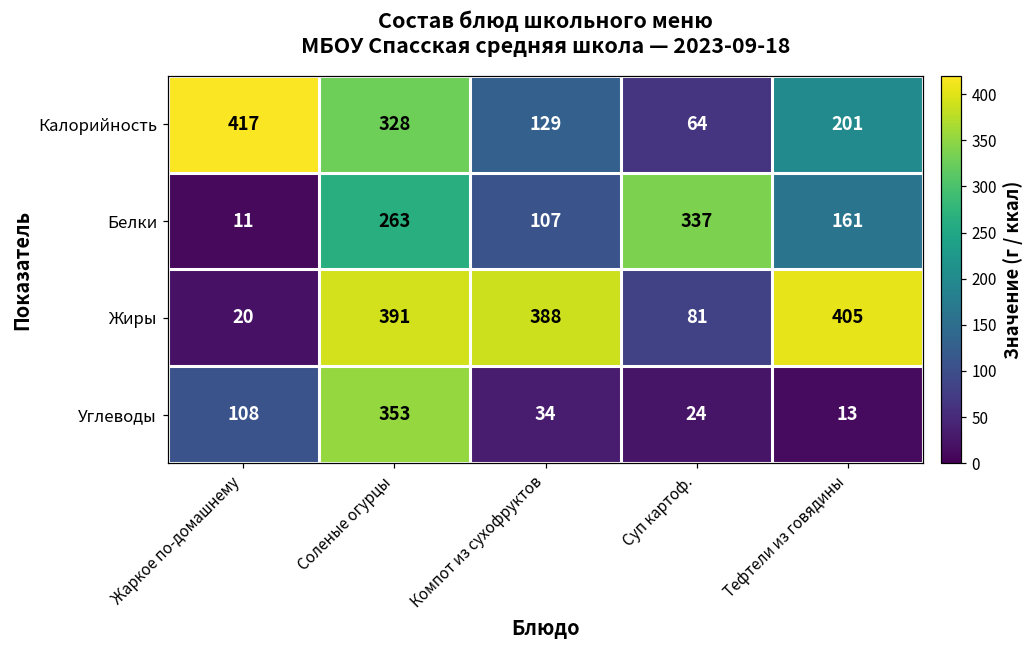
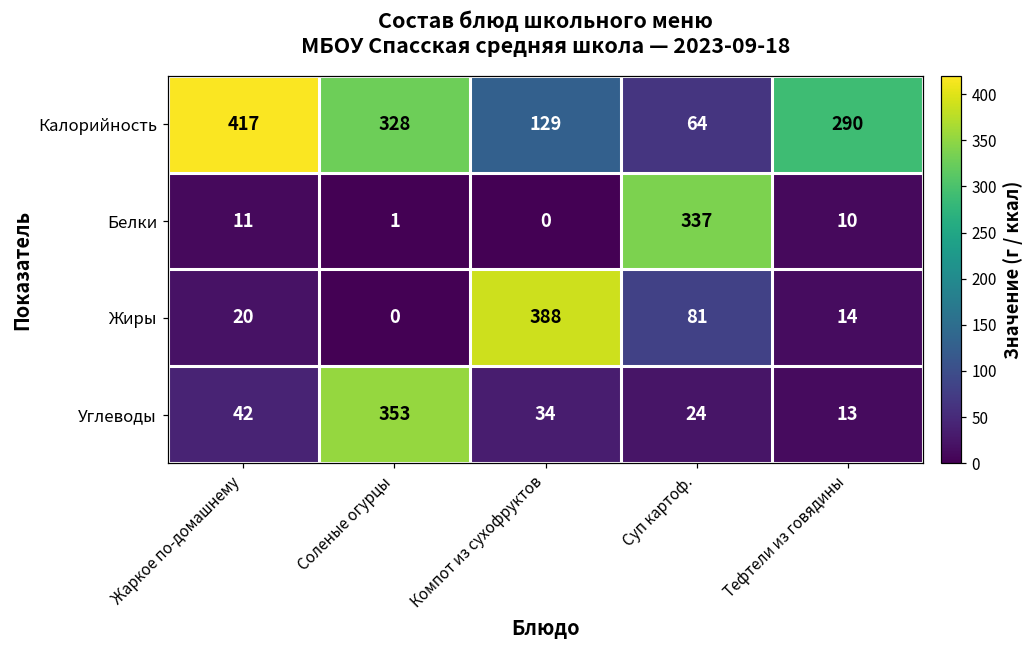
  {
    "Калорийность": {
      "Жаркое по-домашнему": 417,
      "Соленые огурцы": 328,
      "Компот из сухофруктов": 129,
      "Суп картоф.": 64,
-     "Тефтели из говядины": 201
+     "Тефтели из говядины": 290
    },
    "Белки": {
      "Жаркое по-домашнему": 11,
-     "Соленые огурцы": 263,
-     "Компот из сухофруктов": 107,
+     "Соленые огурцы": 1,
+     "Компот из сухофруктов": 0,
      "Суп картоф.": 337,
-     "Тефтели из говядины": 161
+     "Тефтели из говядины": 10
    },
    "Жиры": {
      "Жаркое по-домашнему": 20,
-     "Соленые огурцы": 391,
+     "Соленые огурцы": 0,
      "Компот из сухофруктов": 388,
      "Суп картоф.": 81,
-     "Тефтели из говядины": 405
+     "Тефтели из говядины": 14
    },
    "Углеводы": {
-     "Жаркое по-домашнему": 108,
+     "Жаркое по-домашнему": 42,
      "Соленые огурцы": 353,
      "Компот из сухофруктов": 34,
      "Суп картоф.": 24,
      "Тефтели из говядины": 13
    }
  }
